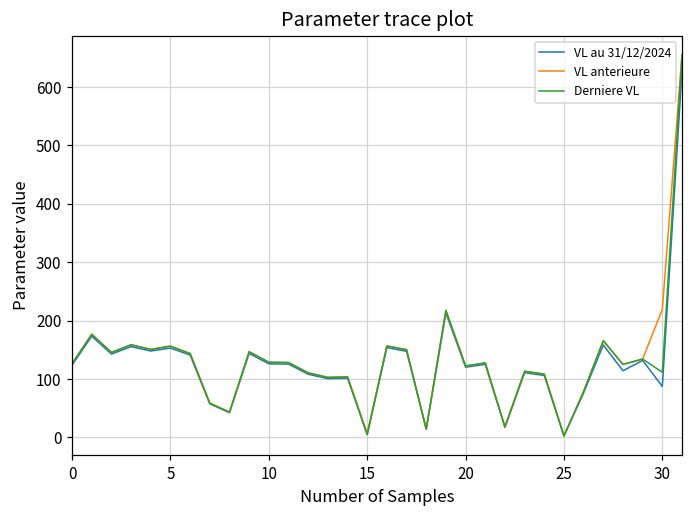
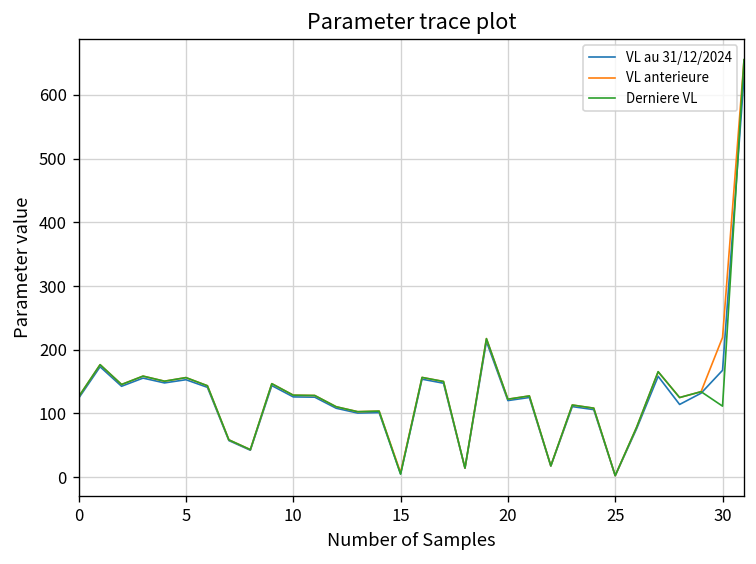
  {
    "VL au 31/12/2024": {
-     "30": 90
+     "30": 170
    },
    "VL anterieure": {
      "30": 220
    },
    "Derniere VL": {
      "30": 110
    }
  }
